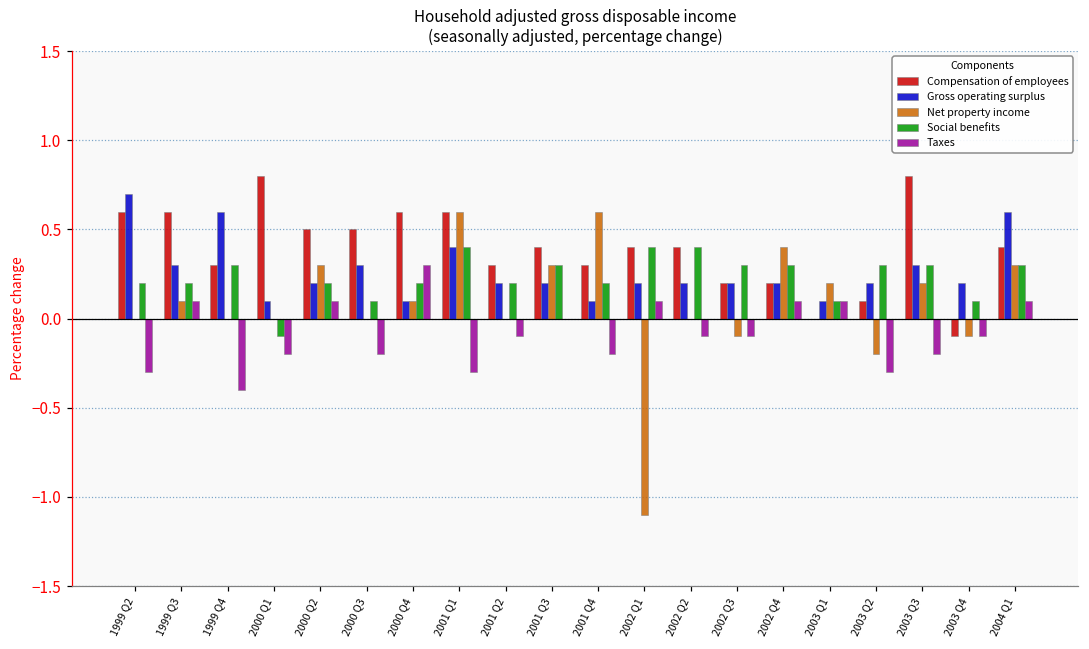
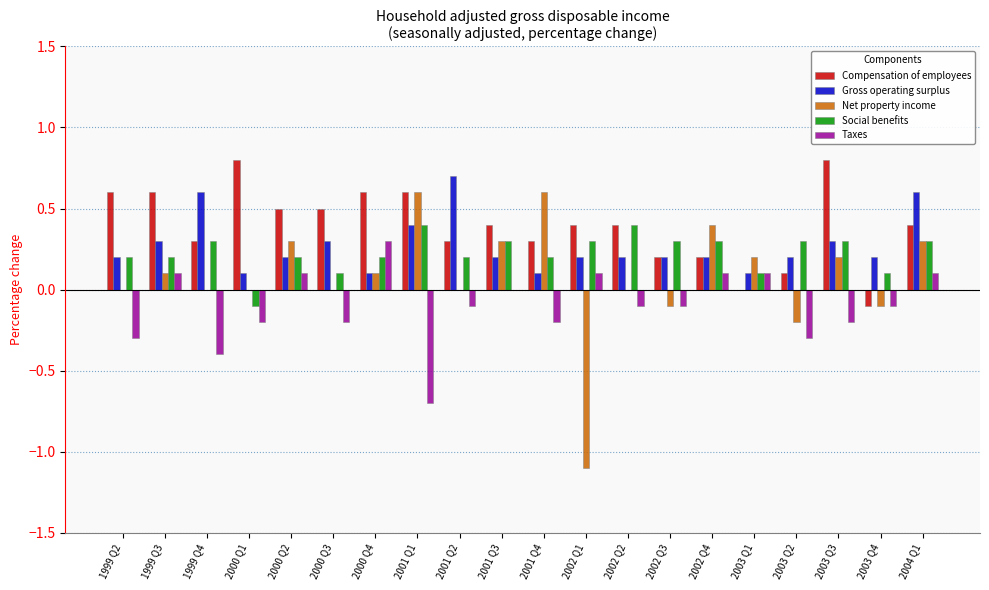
  {
    "Compensation of employees": {
      "1999 Q2": 0.6,
      "1999 Q3": 0.6,
      "1999 Q4": 0.3,
      "2000 Q1": 0.8,
      "2000 Q2": 0.5,
      "2000 Q3": 0.5,
      "2000 Q4": 0.6,
      "2001 Q1": 0.6,
      "2001 Q2": 0.3,
      "2001 Q3": 0.4,
      "2001 Q4": 0.3,
      "2002 Q1": 0.4,
      "2002 Q2": 0.4,
      "2002 Q3": 0.2,
      "2002 Q4": 0.2,
      "2003 Q1": 0.0,
      "2003 Q2": 0.1,
      "2003 Q3": 0.8,
      "2003 Q4": -0.1,
      "2004 Q1": 0.4
    },
    "Gross operating surplus": {
-     "1999 Q2": 0.7,
+     "1999 Q2": 0.2,
      "1999 Q3": 0.3,
      "1999 Q4": 0.6,
      "2000 Q1": 0.1,
      "2000 Q2": 0.2,
      "2000 Q3": 0.3,
      "2000 Q4": 0.1,
      "2001 Q1": 0.4,
-     "2001 Q2": 0.2,
+     "2001 Q2": 0.7,
      "2001 Q3": 0.2,
      "2001 Q4": 0.1,
      "2002 Q1": 0.2,
      "2002 Q2": 0.2,
      "2002 Q3": 0.2,
      "2002 Q4": 0.2,
      "2003 Q1": 0.1,
      "2003 Q2": 0.2,
      "2003 Q3": 0.3,
      "2003 Q4": 0.2,
      "2004 Q1": 0.6
    },
    "Net property income": {
      "1999 Q2": 0.0,
      "1999 Q3": 0.1,
      "1999 Q4": 0.0,
      "2000 Q1": 0.0,
      "2000 Q2": 0.3,
      "2000 Q3": 0.0,
      "2000 Q4": 0.1,
      "2001 Q1": 0.6,
      "2001 Q2": 0.0,
      "2001 Q3": 0.3,
      "2001 Q4": 0.6,
      "2002 Q1": -1.1,
      "2002 Q2": 0.0,
      "2002 Q3": -0.1,
      "2002 Q4": 0.4,
      "2003 Q1": 0.2,
      "2003 Q2": -0.2,
      "2003 Q3": 0.2,
      "2003 Q4": -0.1,
      "2004 Q1": 0.3
    },
    "Social benefits": {
      "1999 Q2": 0.2,
      "1999 Q3": 0.2,
      "1999 Q4": 0.3,
      "2000 Q1": -0.1,
      "2000 Q2": 0.2,
      "2000 Q3": 0.1,
      "2000 Q4": 0.2,
      "2001 Q1": 0.4,
      "2001 Q2": 0.2,
      "2001 Q3": 0.3,
      "2001 Q4": 0.2,
-     "2002 Q1": 0.4,
+     "2002 Q1": 0.3,
      "2002 Q2": 0.4,
      "2002 Q3": 0.3,
      "2002 Q4": 0.3,
      "2003 Q1": 0.1,
      "2003 Q2": 0.3,
      "2003 Q3": 0.3,
      "2003 Q4": 0.1,
      "2004 Q1": 0.3
    },
    "Taxes": {
      "1999 Q2": -0.3,
      "1999 Q3": 0.1,
      "1999 Q4": -0.4,
      "2000 Q1": -0.2,
      "2000 Q2": 0.1,
      "2000 Q3": -0.2,
      "2000 Q4": 0.3,
-     "2001 Q1": -0.3,
+     "2001 Q1": -0.7,
      "2001 Q2": -0.1,
      "2001 Q3": 0.0,
      "2001 Q4": -0.2,
      "2002 Q1": 0.1,
      "2002 Q2": -0.1,
      "2002 Q3": -0.1,
      "2002 Q4": 0.1,
      "2003 Q1": 0.1,
      "2003 Q2": -0.3,
      "2003 Q3": -0.2,
      "2003 Q4": -0.1,
      "2004 Q1": 0.1
    }
  }
